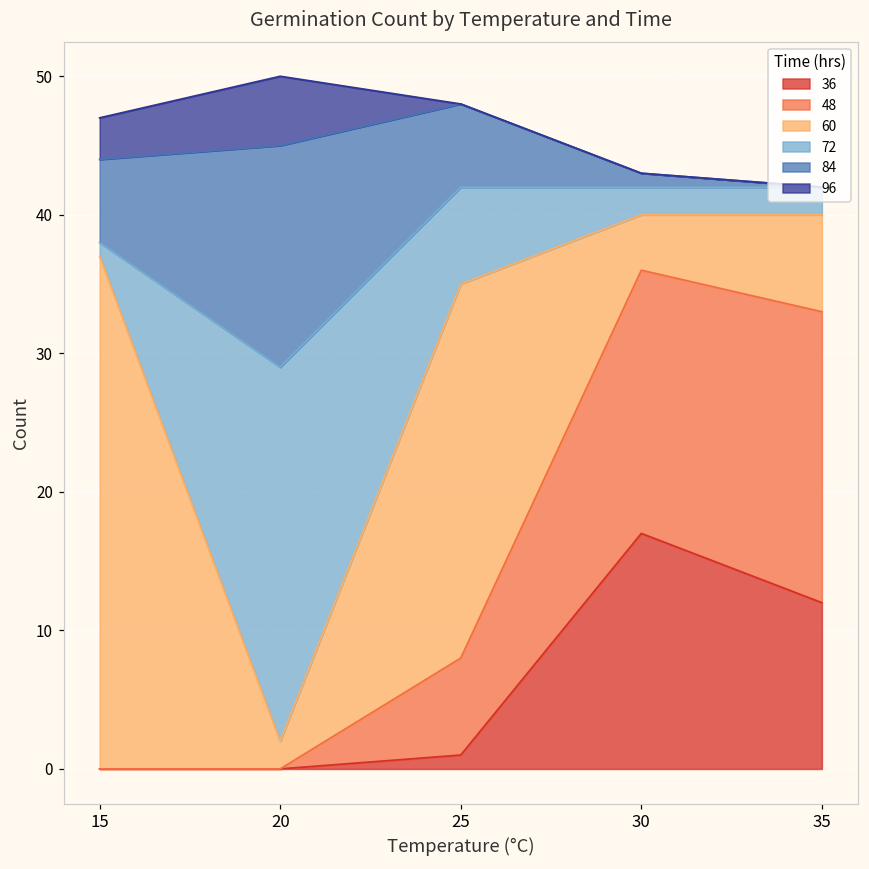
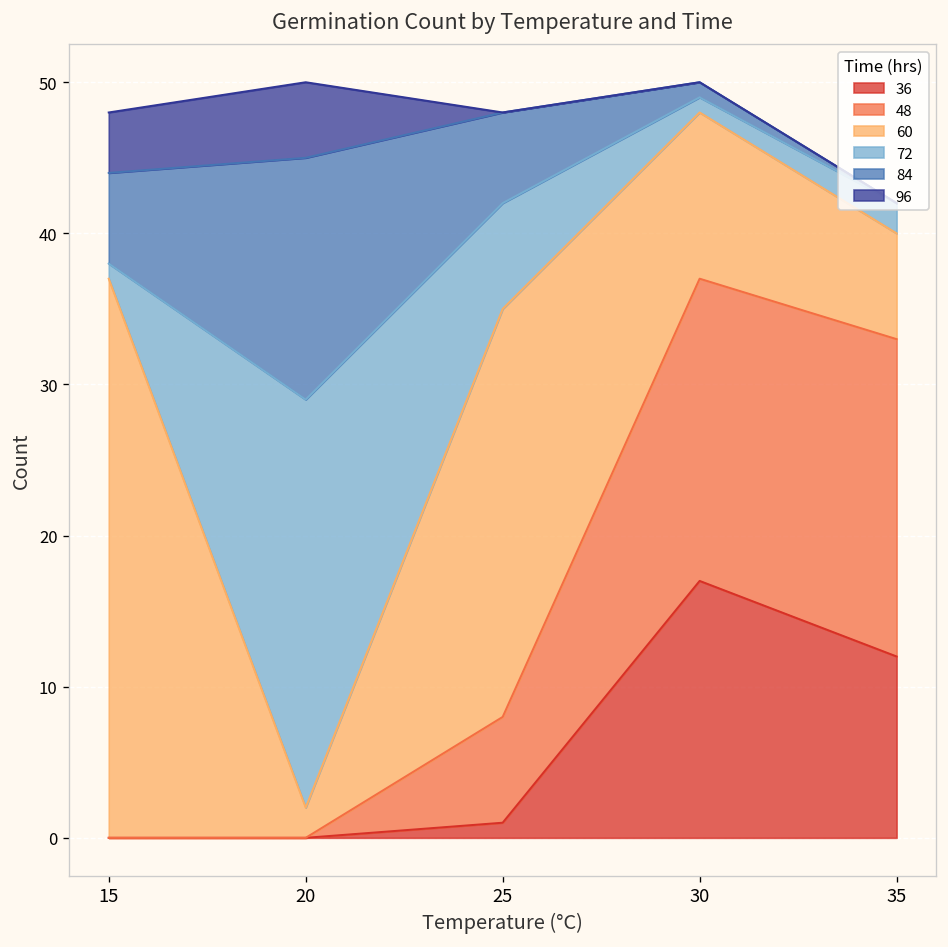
  {
    "36": {
      "25": 1,
      "30": 17,
      "35": 12
    },
    "48": {
      "25": 7,
-     "30": 19,
+     "30": 20,
      "35": 21
    },
    "60": {
      "15": 37,
      "20": 2,
      "25": 27,
-     "30": 4,
+     "30": 11,
      "35": 7
    },
    "72": {
      "15": 1,
      "20": 27,
      "25": 7,
-     "30": 2
+     "30": 1
    },
    "84": {
      "15": 6,
      "20": 16
    },
    "96": {
-     "15": 3,
+     "15": 4,
      "20": 5
    }
  }
